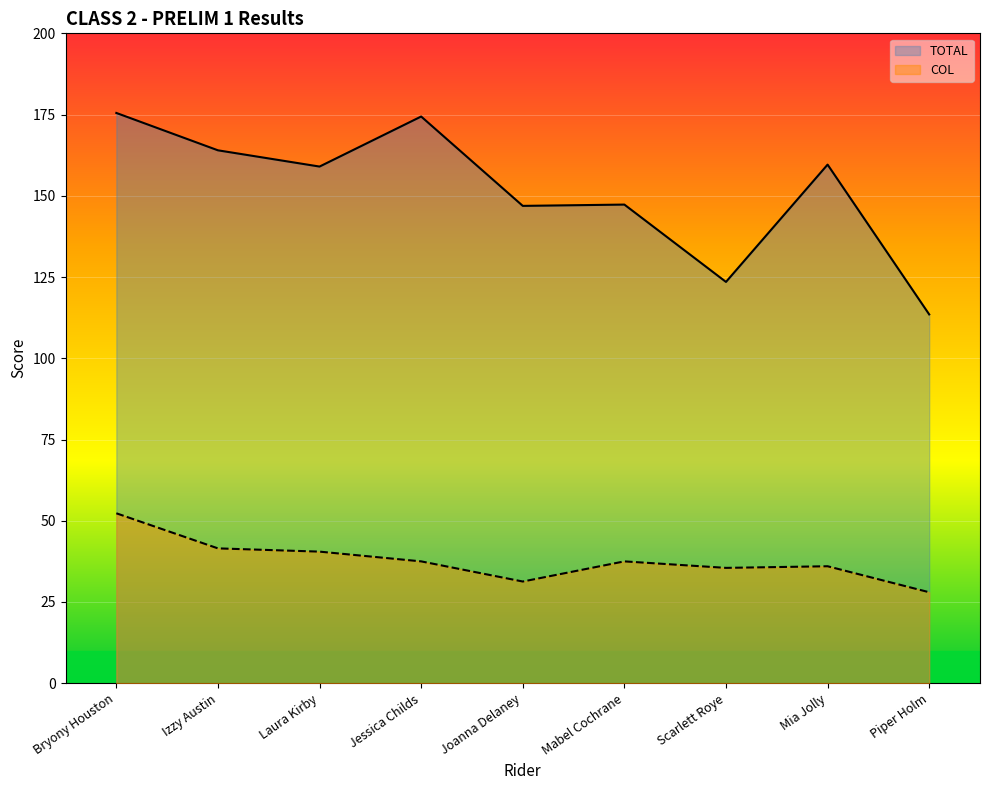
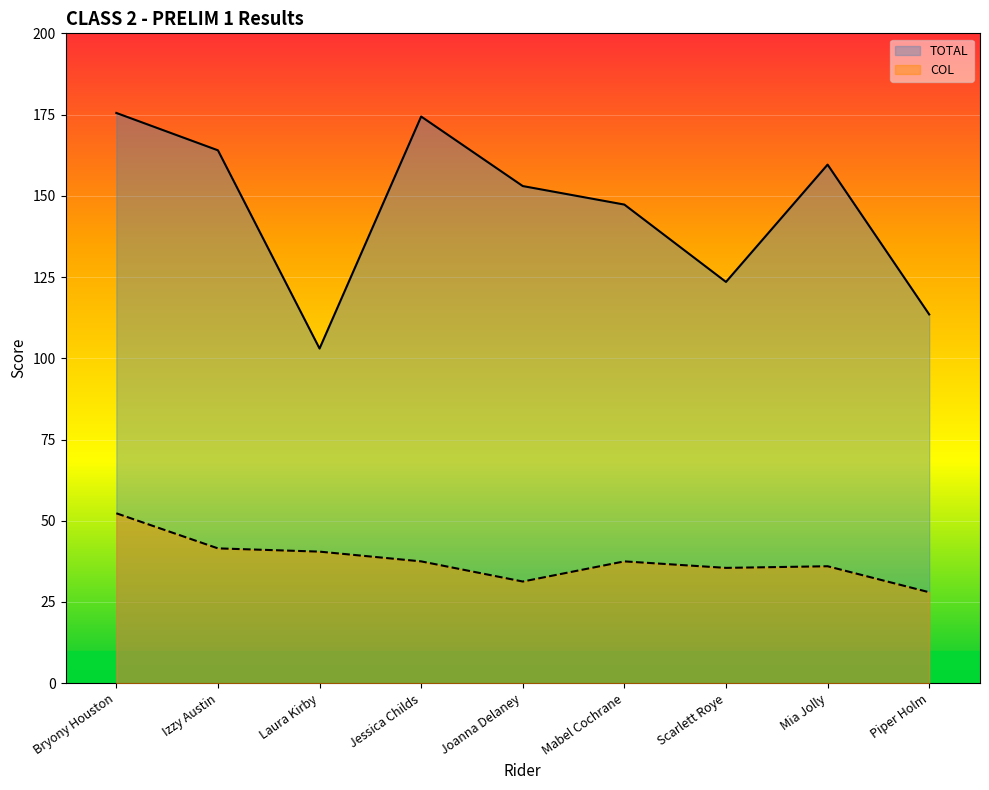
  {
    "TOTAL": {
      "Bryony Houston": 176,
      "Izzy Austin": 164,
-     "Laura Kirby": 159,
+     "Laura Kirby": 103,
      "Jessica Childs": 174,
-     "Joanna Delaney": 147,
+     "Joanna Delaney": 153,
      "Mabel Cochrane": 147,
      "Scarlett Roye": 124,
      "Mia Jolly": 160,
      "Piper Holm": 114
    },
    "COL": {
      "Bryony Houston": 52,
      "Izzy Austin": 42,
      "Laura Kirby": 41,
      "Jessica Childs": 38,
      "Joanna Delaney": 31,
      "Mabel Cochrane": 38,
      "Scarlett Roye": 36,
      "Mia Jolly": 36,
      "Piper Holm": 28
    }
  }
